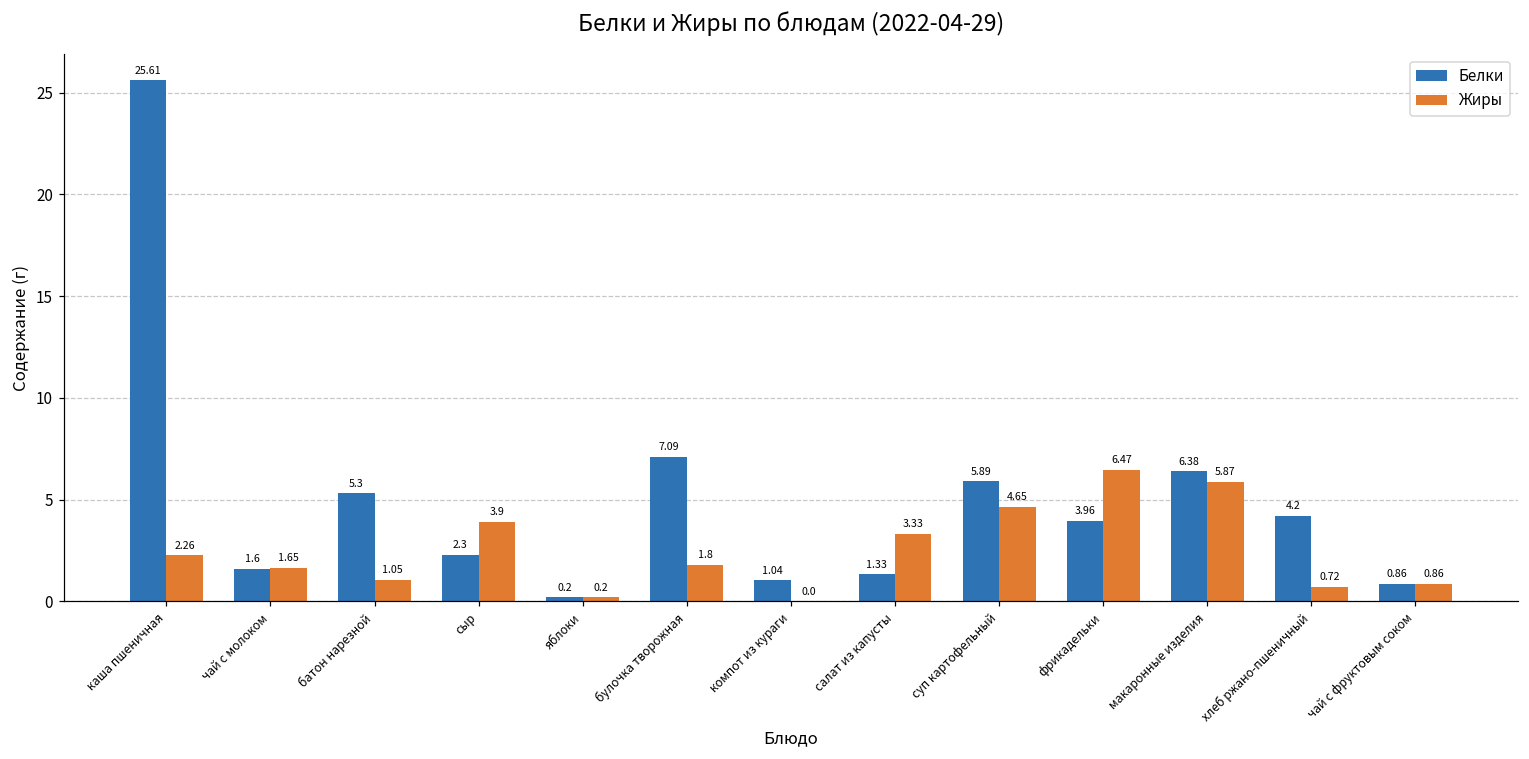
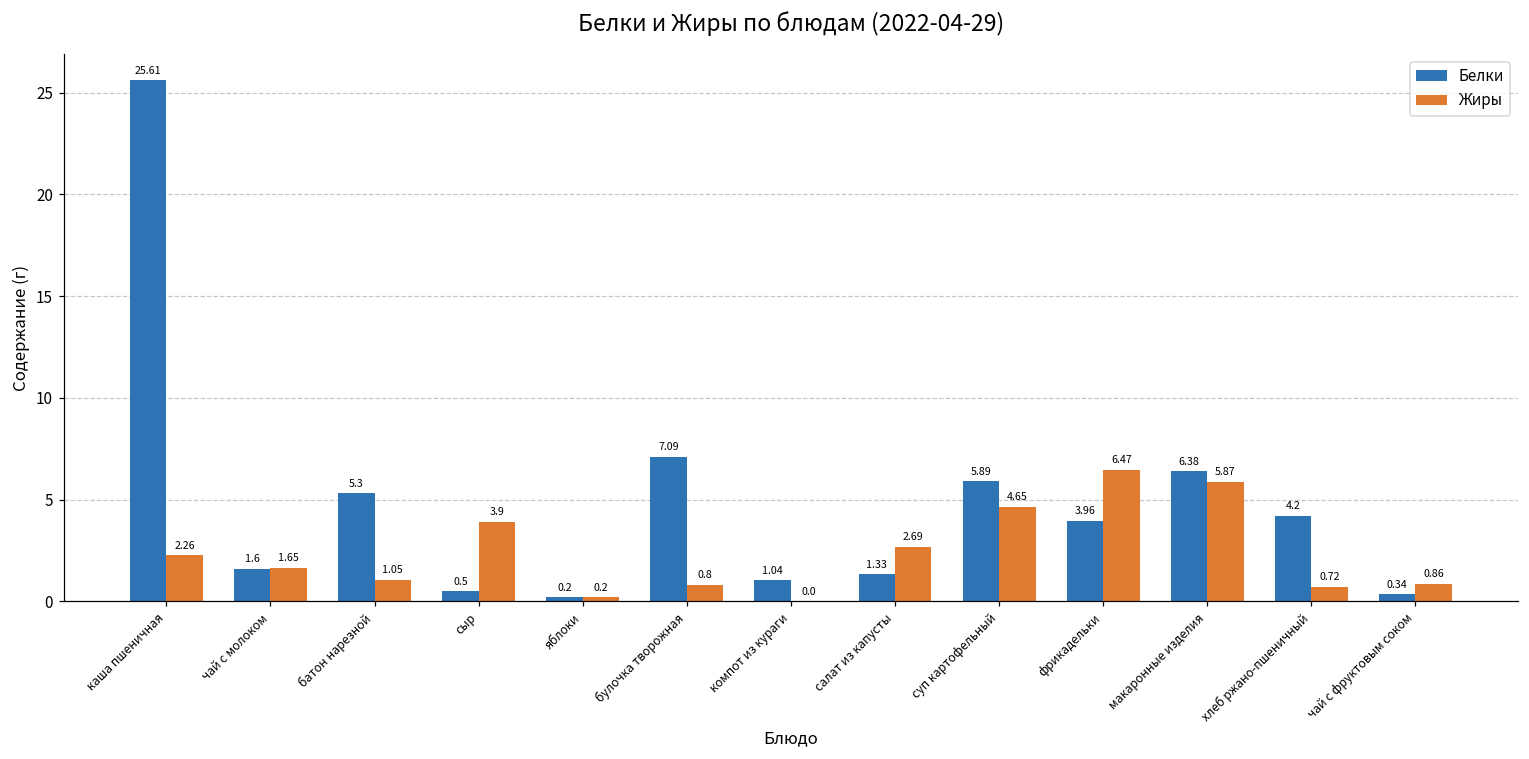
  {
    "Белки": {
      "каша пшеничная": 25.61,
      "чай с молоком": 1.6,
      "батон нарезной": 5.3,
-     "сыр": 2.3,
+     "сыр": 0.5,
      "яблоки": 0.2,
      "булочка творожная": 7.09,
      "компот из кураги": 1.04,
      "салат из капусты": 1.33,
      "суп картофельный": 5.89,
      "фрикадельки": 3.96,
      "макаронные изделия": 6.38,
      "хлеб ржано-пшеничный": 4.2,
-     "чай с фруктовым соком": 0.86
+     "чай с фруктовым соком": 0.34
    },
    "Жиры": {
      "каша пшеничная": 2.26,
      "чай с молоком": 1.65,
      "батон нарезной": 1.05,
      "сыр": 3.9,
      "яблоки": 0.2,
-     "булочка творожная": 1.8,
+     "булочка творожная": 0.8,
      "компот из кураги": 0.0,
-     "салат из капусты": 3.33,
+     "салат из капусты": 2.69,
      "суп картофельный": 4.65,
      "фрикадельки": 6.47,
      "макаронные изделия": 5.87,
      "хлеб ржано-пшеничный": 0.72,
      "чай с фруктовым соком": 0.86
    }
  }
